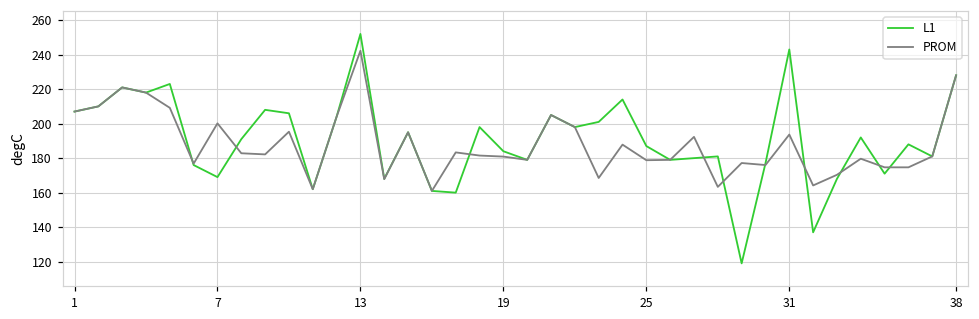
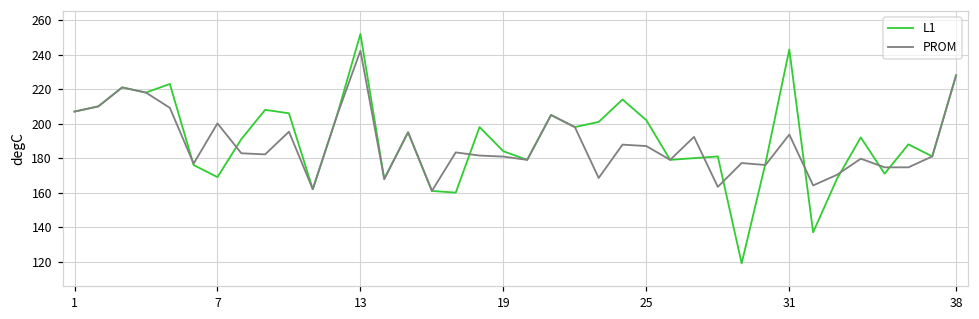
  {
    "L1": {
      "7": 169,
      "13": 252,
      "19": 184,
-     "25": 187,
+     "25": 202,
      "31": 243
    },
    "PROM": {
      "7": 200,
      "13": 242,
      "19": 181,
-     "25": 179,
+     "25": 187,
      "31": 194
    }
  }
